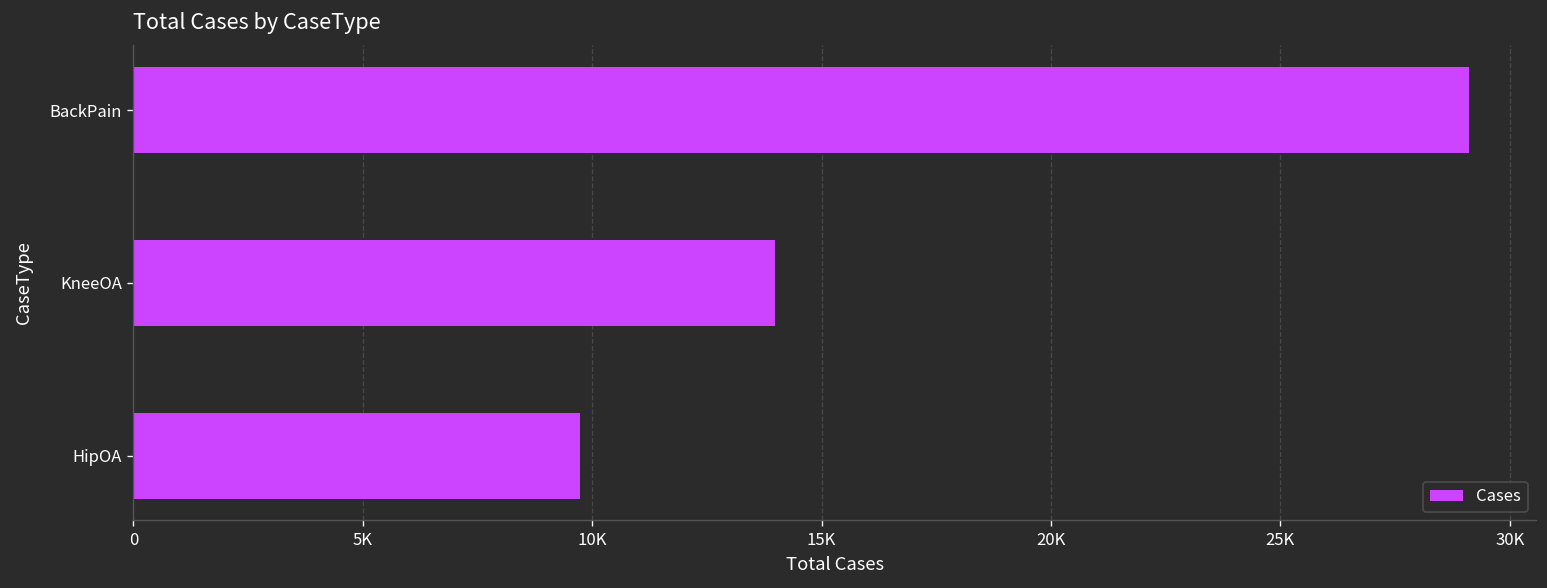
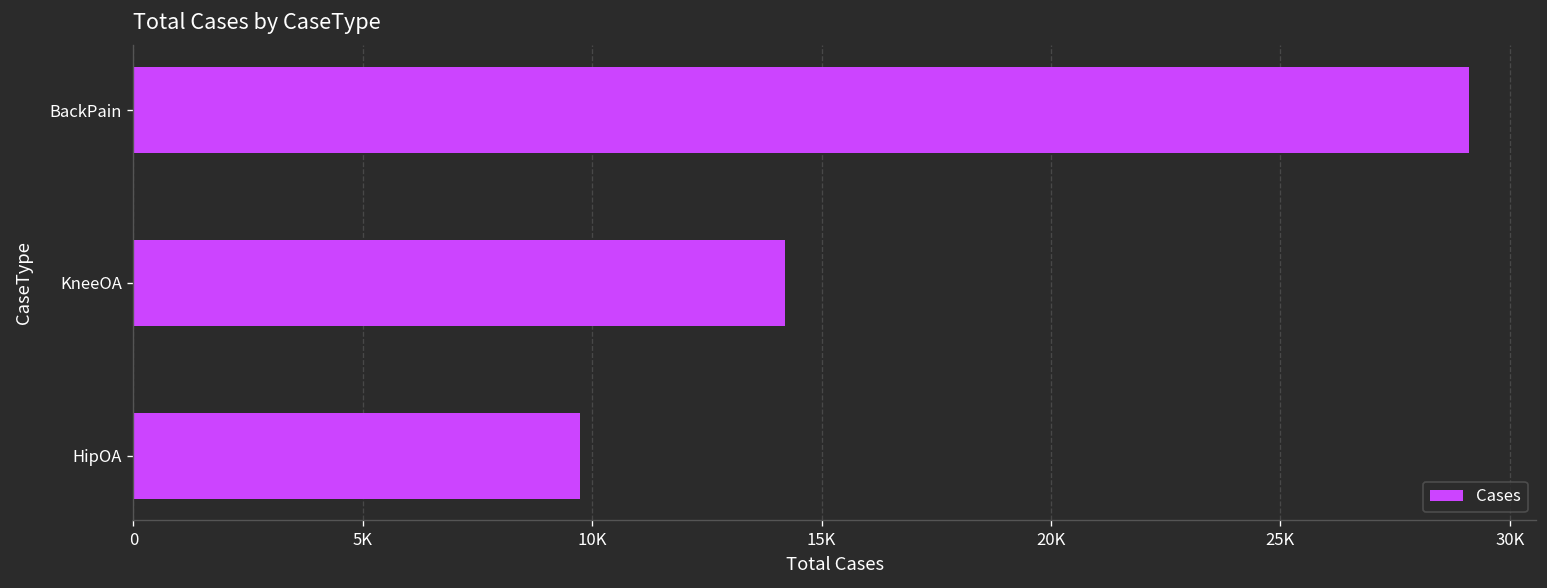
  {
    "BackPain": 29100,
-   "KneeOA": 14000,
+   "KneeOA": 14200,
    "HipOA": 9700
  }
